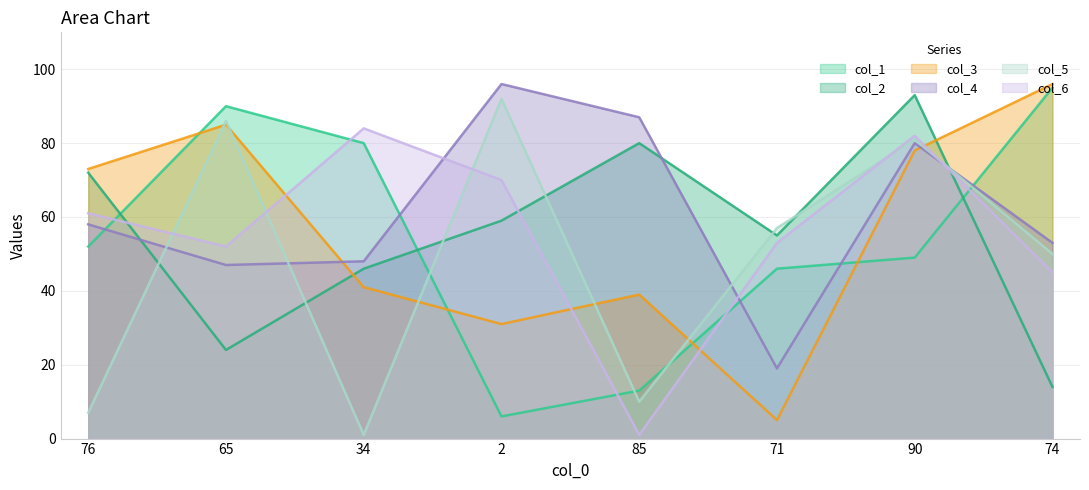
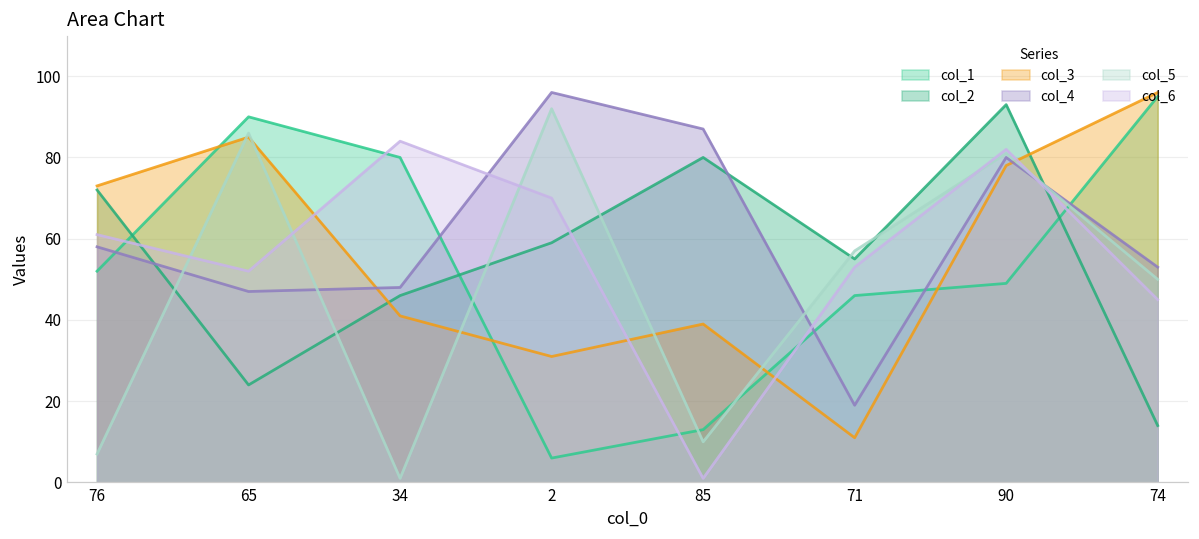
  {
    "col_3": {
      "76": 73,
      "65": 85,
      "34": 41,
      "2": 31,
      "85": 39,
-     "71": 5,
+     "71": 11,
      "90": 78,
      "74": 96
    }
  }
